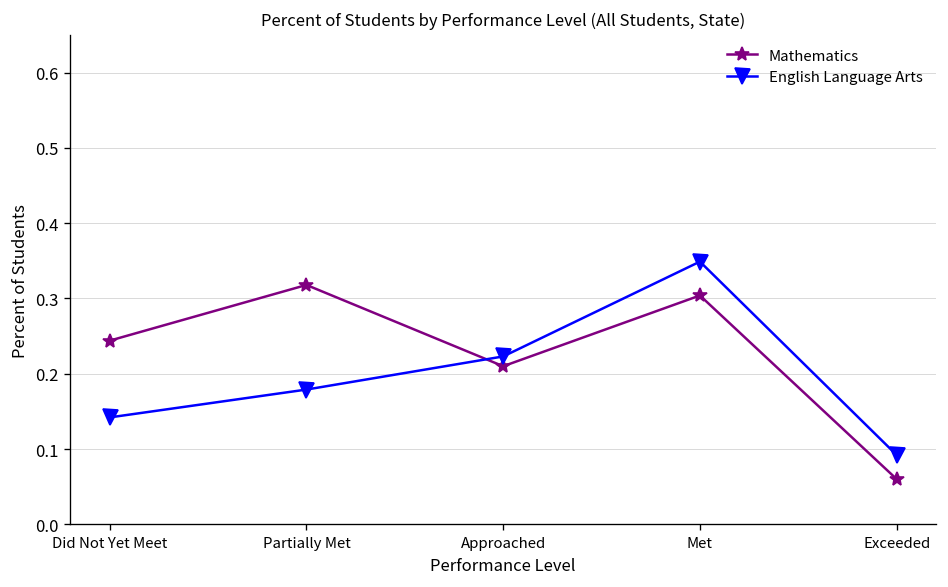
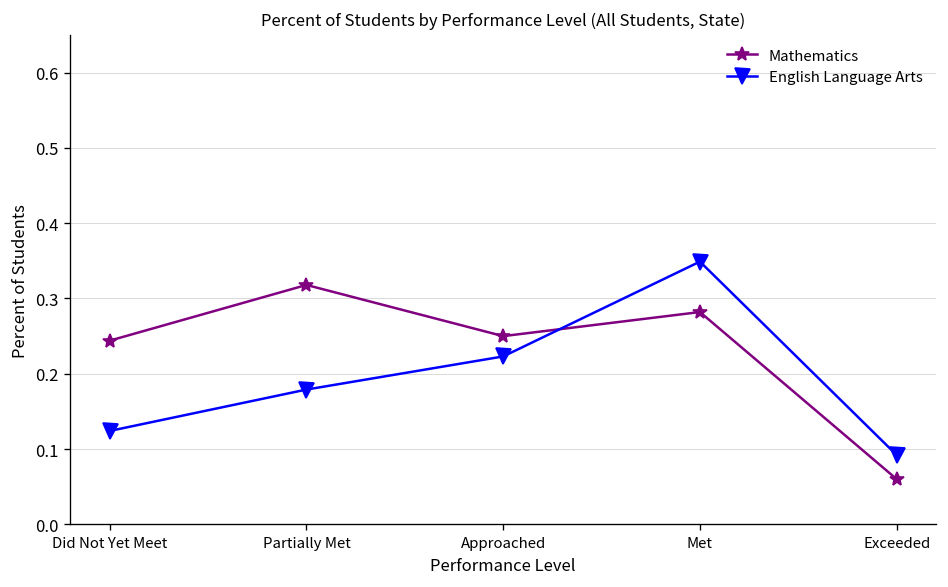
  {
    "Mathematics": {
      "Did Not Yet Meet": 0.24,
      "Partially Met": 0.32,
-     "Approached": 0.21,
-     "Met": 0.30,
+     "Approached": 0.25,
+     "Met": 0.28,
      "Exceeded": 0.06
    },
    "English Language Arts": {
-     "Did Not Yet Meet": 0.14,
+     "Did Not Yet Meet": 0.12,
      "Partially Met": 0.18,
      "Approached": 0.22,
      "Met": 0.35,
      "Exceeded": 0.09
    }
  }
